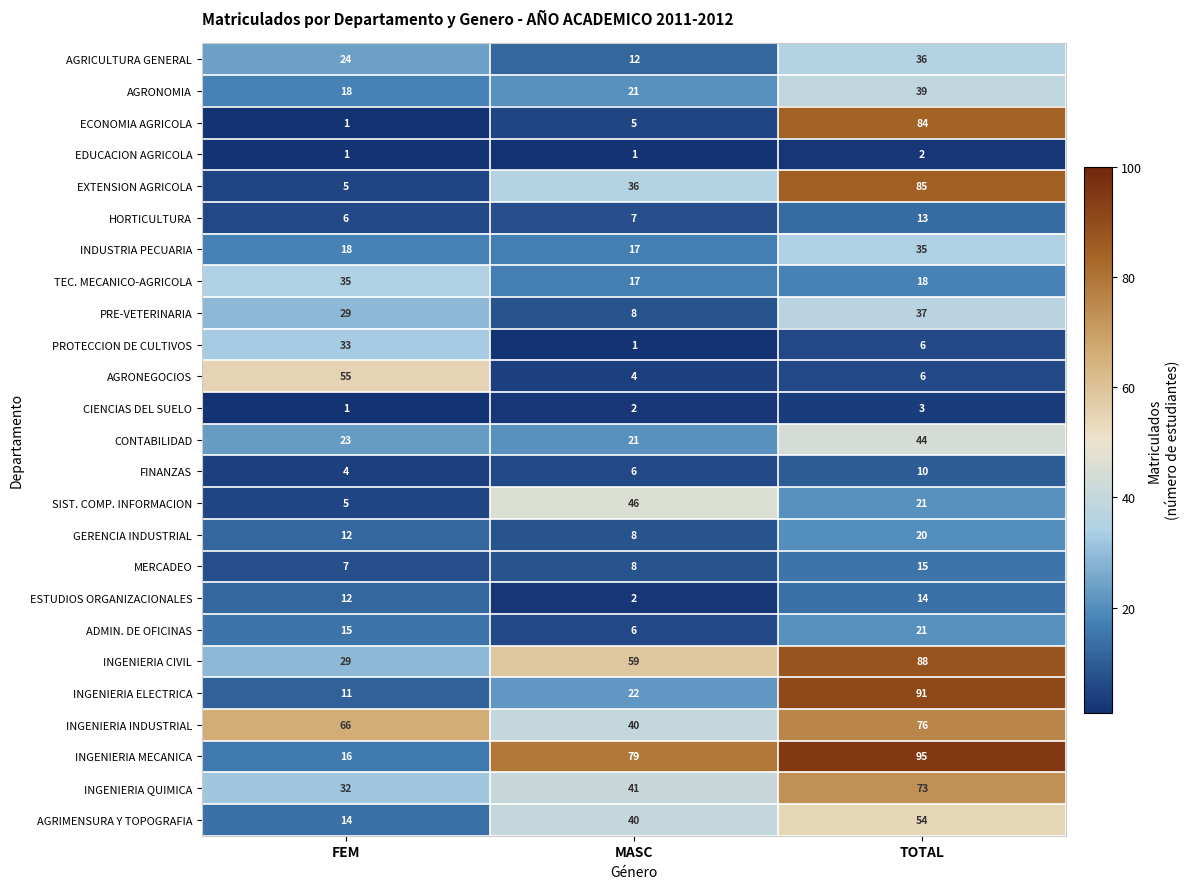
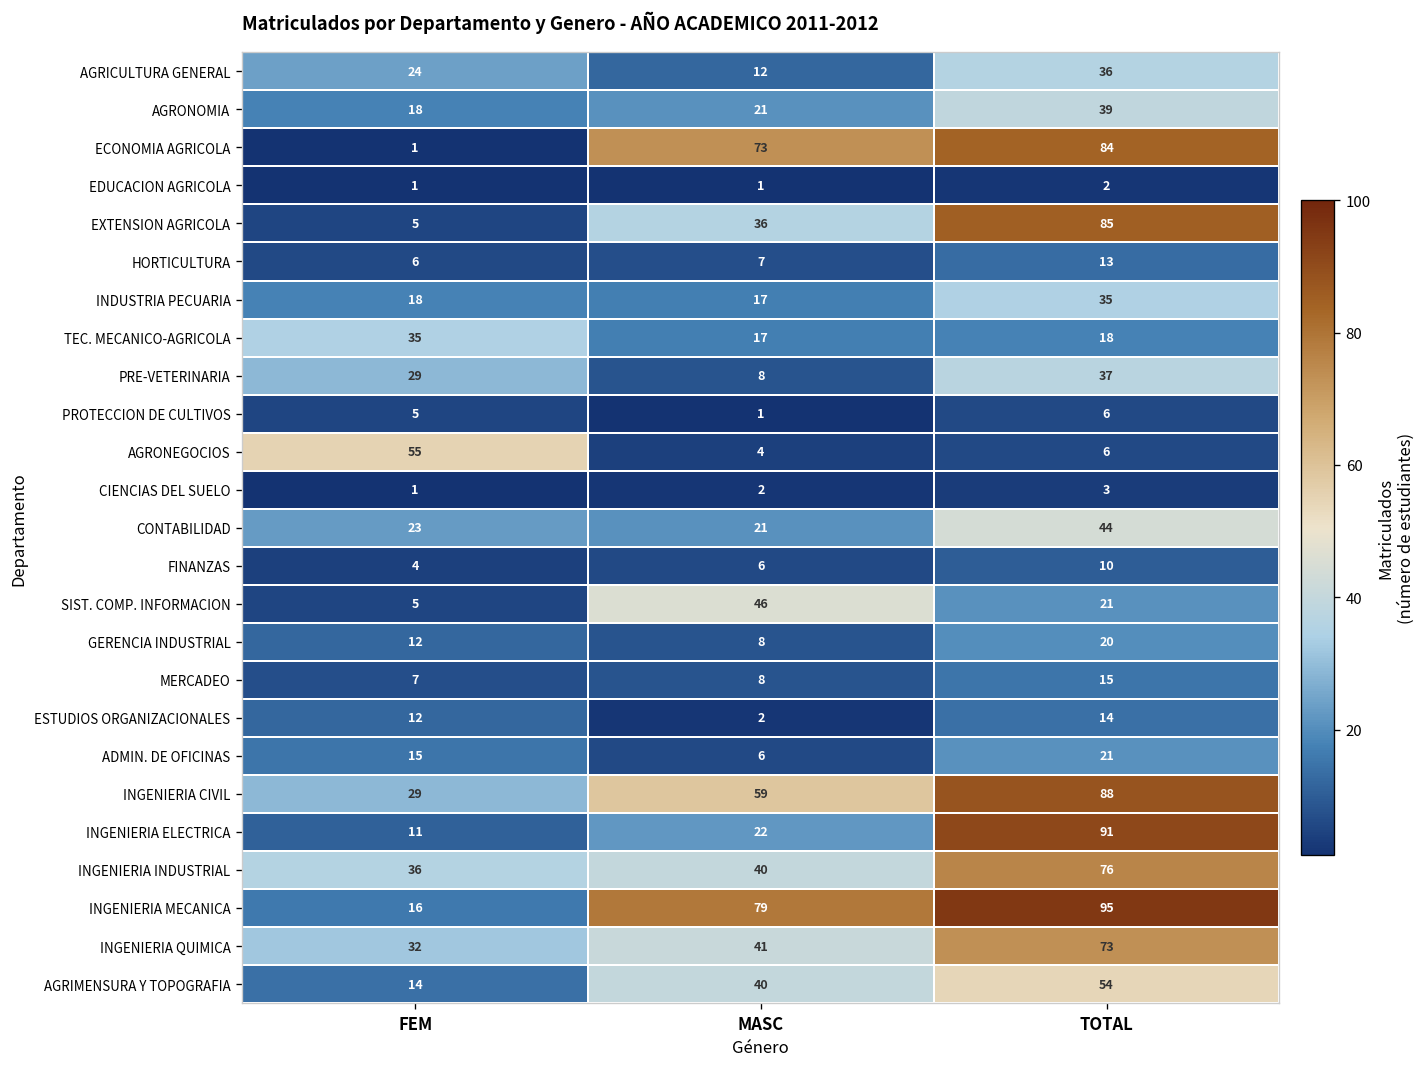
  {
    "AGRICULTURA GENERAL": {
      "FEM": 24,
      "MASC": 12,
      "TOTAL": 36
    },
    "AGRONOMIA": {
      "FEM": 18,
      "MASC": 21,
      "TOTAL": 39
    },
    "ECONOMIA AGRICOLA": {
      "FEM": 1,
-     "MASC": 5,
+     "MASC": 73,
      "TOTAL": 84
    },
    "EDUCACION AGRICOLA": {
      "FEM": 1,
      "MASC": 1,
      "TOTAL": 2
    },
    "EXTENSION AGRICOLA": {
      "FEM": 5,
      "MASC": 36,
      "TOTAL": 85
    },
    "HORTICULTURA": {
      "FEM": 6,
      "MASC": 7,
      "TOTAL": 13
    },
    "INDUSTRIA PECUARIA": {
      "FEM": 18,
      "MASC": 17,
      "TOTAL": 35
    },
    "TEC. MECANICO-AGRICOLA": {
      "FEM": 35,
      "MASC": 17,
      "TOTAL": 18
    },
    "PRE-VETERINARIA": {
      "FEM": 29,
      "MASC": 8,
      "TOTAL": 37
    },
    "PROTECCION DE CULTIVOS": {
-     "FEM": 33,
+     "FEM": 5,
      "MASC": 1,
      "TOTAL": 6
    },
    "AGRONEGOCIOS": {
      "FEM": 55,
      "MASC": 4,
      "TOTAL": 6
    },
    "CIENCIAS DEL SUELO": {
      "FEM": 1,
      "MASC": 2,
      "TOTAL": 3
    },
    "CONTABILIDAD": {
      "FEM": 23,
      "MASC": 21,
      "TOTAL": 44
    },
    "FINANZAS": {
      "FEM": 4,
      "MASC": 6,
      "TOTAL": 10
    },
    "SIST. COMP. INFORMACION": {
      "FEM": 5,
      "MASC": 46,
      "TOTAL": 21
    },
    "GERENCIA INDUSTRIAL": {
      "FEM": 12,
      "MASC": 8,
      "TOTAL": 20
    },
    "MERCADEO": {
      "FEM": 7,
      "MASC": 8,
      "TOTAL": 15
    },
    "ESTUDIOS ORGANIZACIONALES": {
      "FEM": 12,
      "MASC": 2,
      "TOTAL": 14
    },
    "ADMIN. DE OFICINAS": {
      "FEM": 15,
      "MASC": 6,
      "TOTAL": 21
    },
    "INGENIERIA CIVIL": {
      "FEM": 29,
      "MASC": 59,
      "TOTAL": 88
    },
    "INGENIERIA ELECTRICA": {
      "FEM": 11,
      "MASC": 22,
      "TOTAL": 91
    },
    "INGENIERIA INDUSTRIAL": {
-     "FEM": 66,
+     "FEM": 36,
      "MASC": 40,
      "TOTAL": 76
    },
    "INGENIERIA MECANICA": {
      "FEM": 16,
      "MASC": 79,
      "TOTAL": 95
    },
    "INGENIERIA QUIMICA": {
      "FEM": 32,
      "MASC": 41,
      "TOTAL": 73
    },
    "AGRIMENSURA Y TOPOGRAFIA": {
      "FEM": 14,
      "MASC": 40,
      "TOTAL": 54
    }
  }
